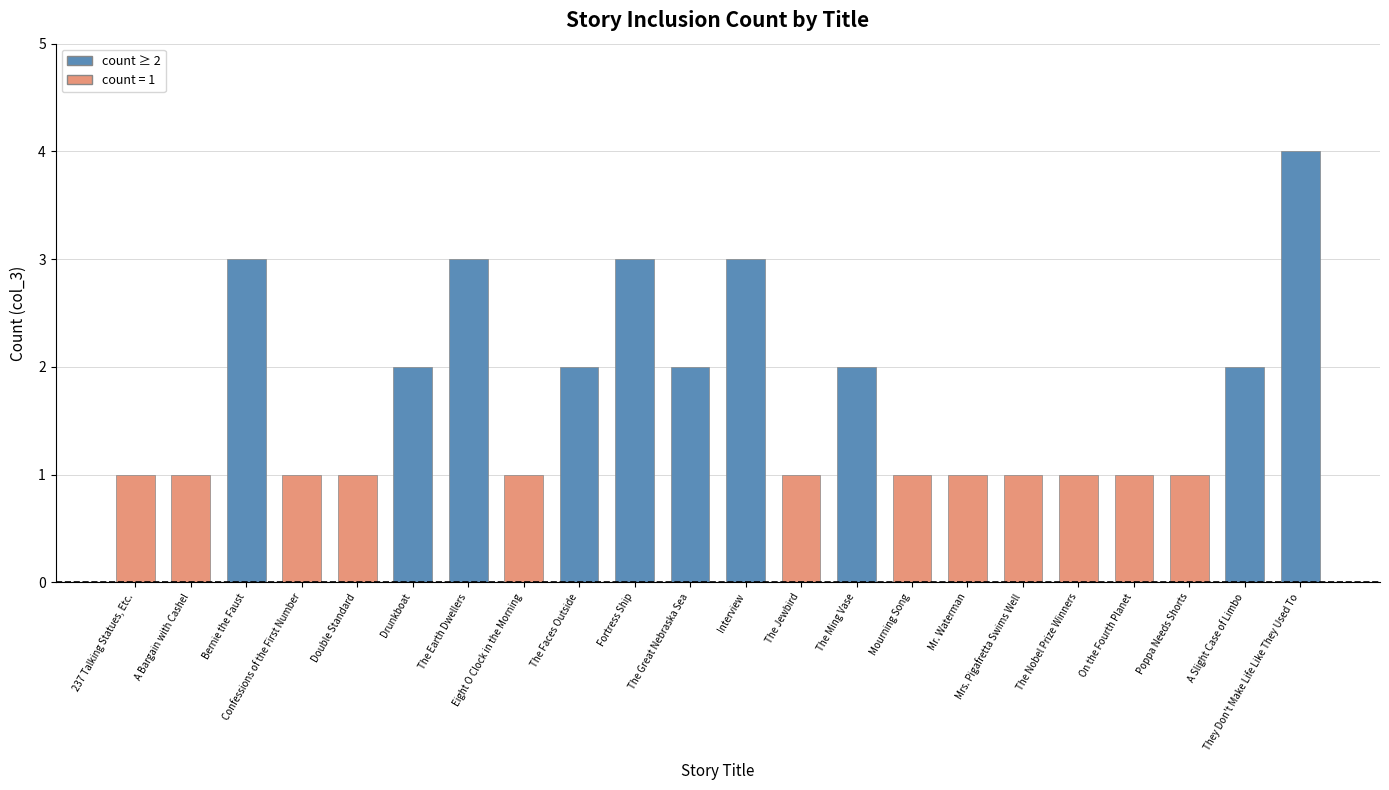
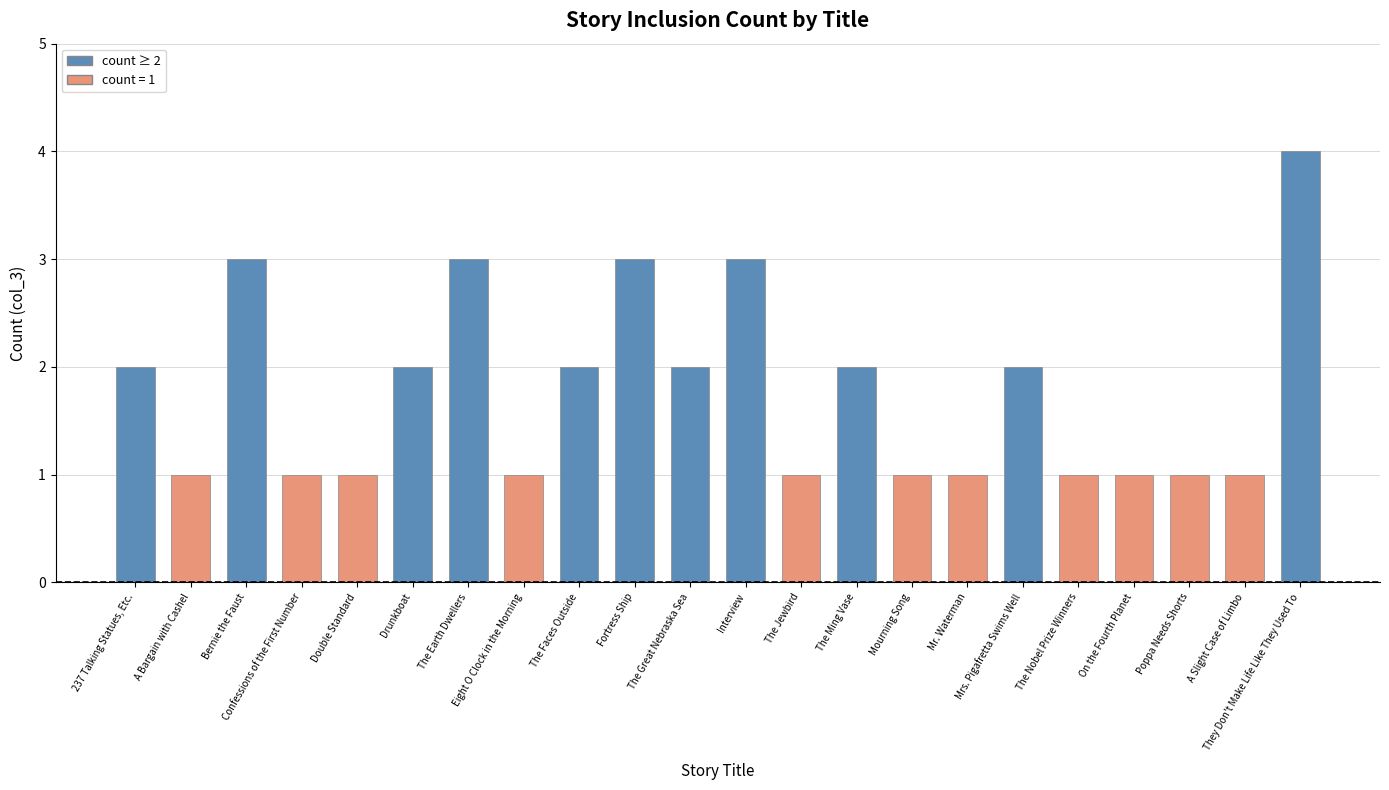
  {
-   "237 Talking Statues, Etc.": 1,
+   "237 Talking Statues, Etc.": 2,
    "A Bargain with Cashel": 1,
    "Bernie the Faust": 3,
    "Confessions of the First Number": 1,
    "Double Standard": 1,
    "Drunkboat": 2,
    "The Earth Dwellers": 3,
    "Eight O Clock in the Morning": 1,
    "The Faces Outside": 2,
    "Fortress Ship": 3,
    "The Great Nebraska Sea": 2,
    "Interview": 3,
    "The Jewbird": 1,
    "The Ming Vase": 2,
    "Mourning Song": 1,
    "Mr. Waterman": 1,
-   "Mrs. Pigafretta Swims Well": 1,
+   "Mrs. Pigafretta Swims Well": 2,
    "The Nobel Prize Winners": 1,
    "On the Fourth Planet": 1,
    "Poppa Needs Shorts": 1,
-   "A Slight Case of Limbo": 2,
+   "A Slight Case of Limbo": 1,
    "They Don't Make Life Like They Used To": 4
  }
